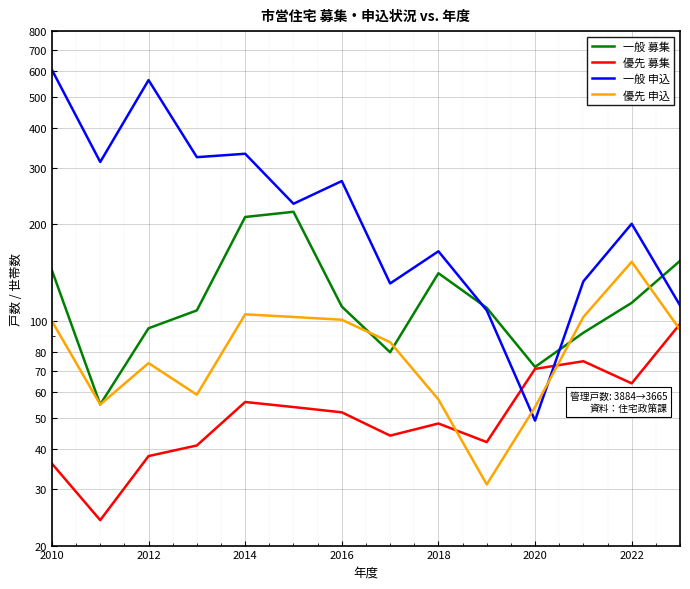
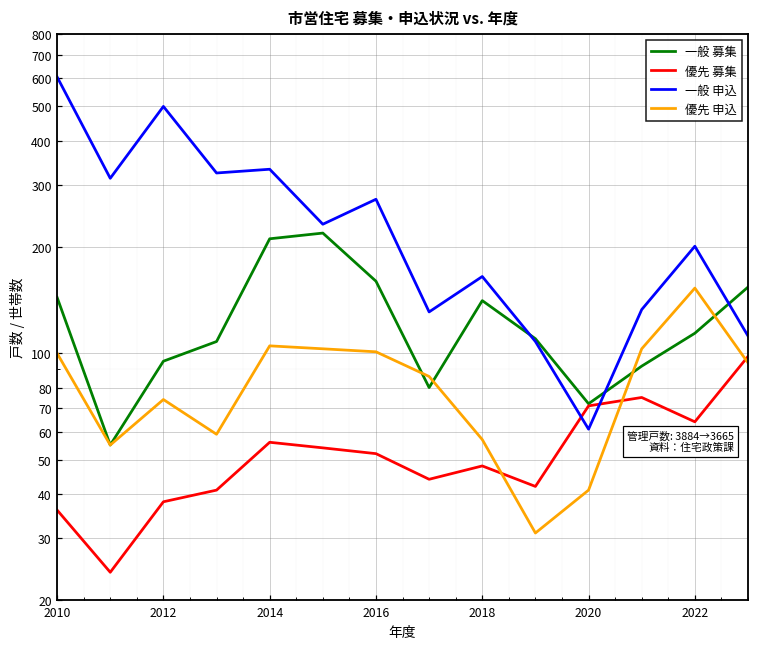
  {
    "一般 募集": {
      "2010": 140,
      "2012": 95,
      "2014": 210,
-     "2016": 111,
+     "2016": 160,
      "2018": 140,
      "2022": 114
    },
    "優先 募集": {
      "2010": 36,
      "2012": 38,
      "2014": 56,
      "2016": 52,
      "2018": 48
    },
    "一般 申込": {
      "2010": 610,
-     "2012": 560,
+     "2012": 500,
      "2014": 330,
      "2016": 270,
      "2018": 170,
-     "2020": 49,
+     "2020": 61,
      "2022": 200
    },
    "優先 申込": {
      "2010": 100,
      "2012": 74,
      "2014": 105,
      "2016": 101,
      "2018": 57,
-     "2020": 54,
+     "2020": 41,
      "2022": 150
    }
  }
